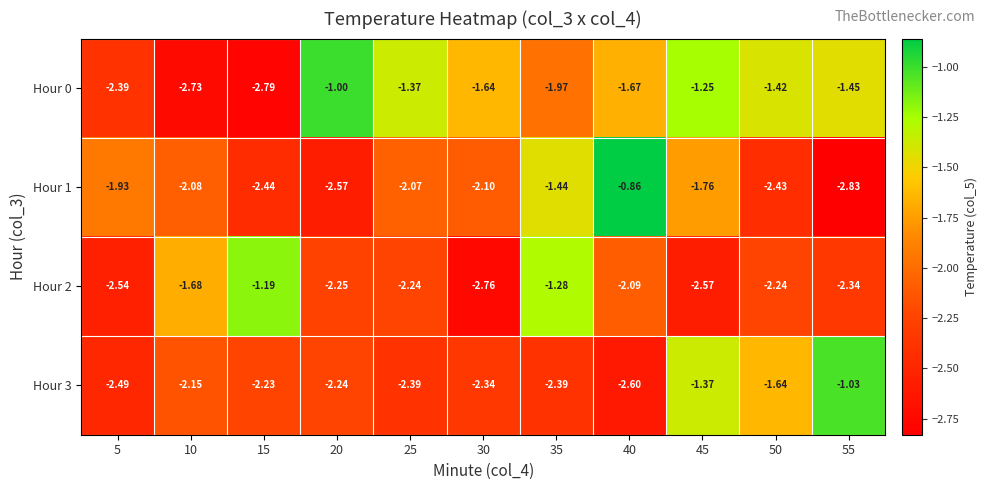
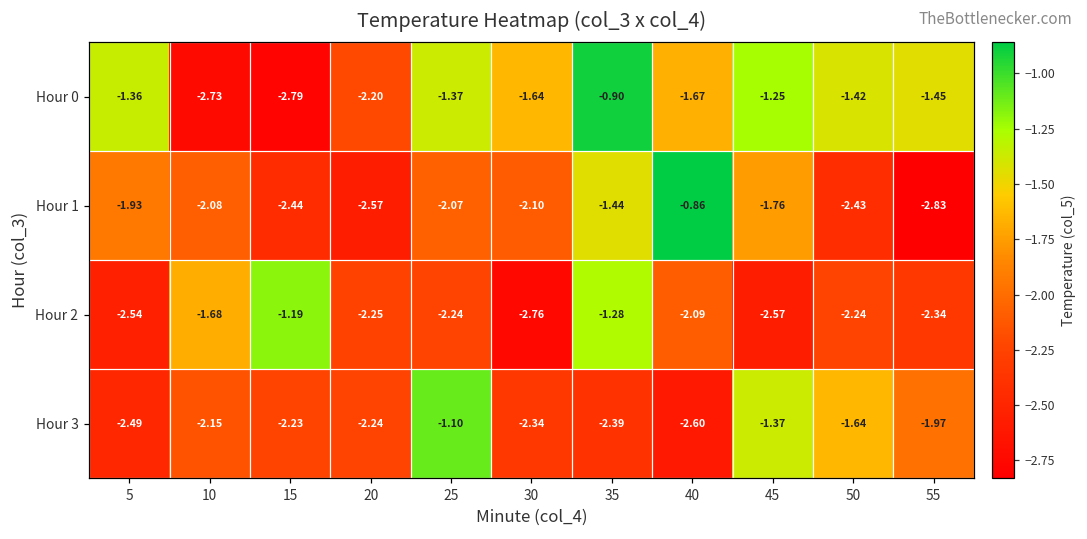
  {
    "Hour 0": {
-     "5": -2.39,
+     "5": -1.36,
      "10": -2.73,
      "15": -2.79,
-     "20": -1.00,
+     "20": -2.20,
      "25": -1.37,
      "30": -1.64,
-     "35": -1.97,
+     "35": -0.90,
      "40": -1.67,
      "45": -1.25,
      "50": -1.42,
      "55": -1.45
    },
    "Hour 1": {
      "5": -1.93,
      "10": -2.08,
      "15": -2.44,
      "20": -2.57,
      "25": -2.07,
      "30": -2.10,
      "35": -1.44,
      "40": -0.86,
      "45": -1.76,
      "50": -2.43,
      "55": -2.83
    },
    "Hour 2": {
      "5": -2.54,
      "10": -1.68,
      "15": -1.19,
      "20": -2.25,
      "25": -2.24,
      "30": -2.76,
      "35": -1.28,
      "40": -2.09,
      "45": -2.57,
      "50": -2.24,
      "55": -2.34
    },
    "Hour 3": {
      "5": -2.49,
      "10": -2.15,
      "15": -2.23,
      "20": -2.24,
-     "25": -2.39,
+     "25": -1.10,
      "30": -2.34,
      "35": -2.39,
      "40": -2.60,
      "45": -1.37,
      "50": -1.64,
-     "55": -1.03
+     "55": -1.97
    }
  }
